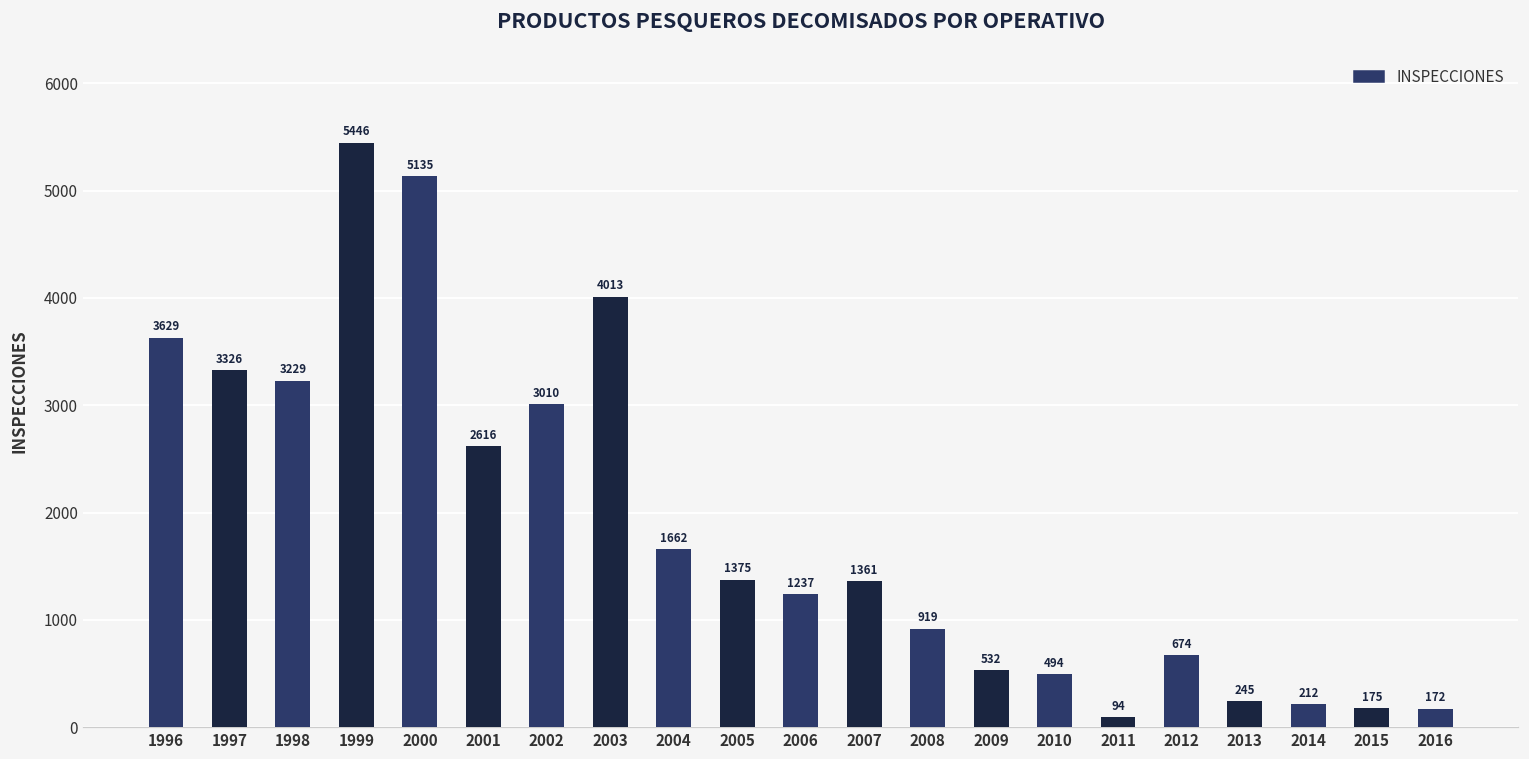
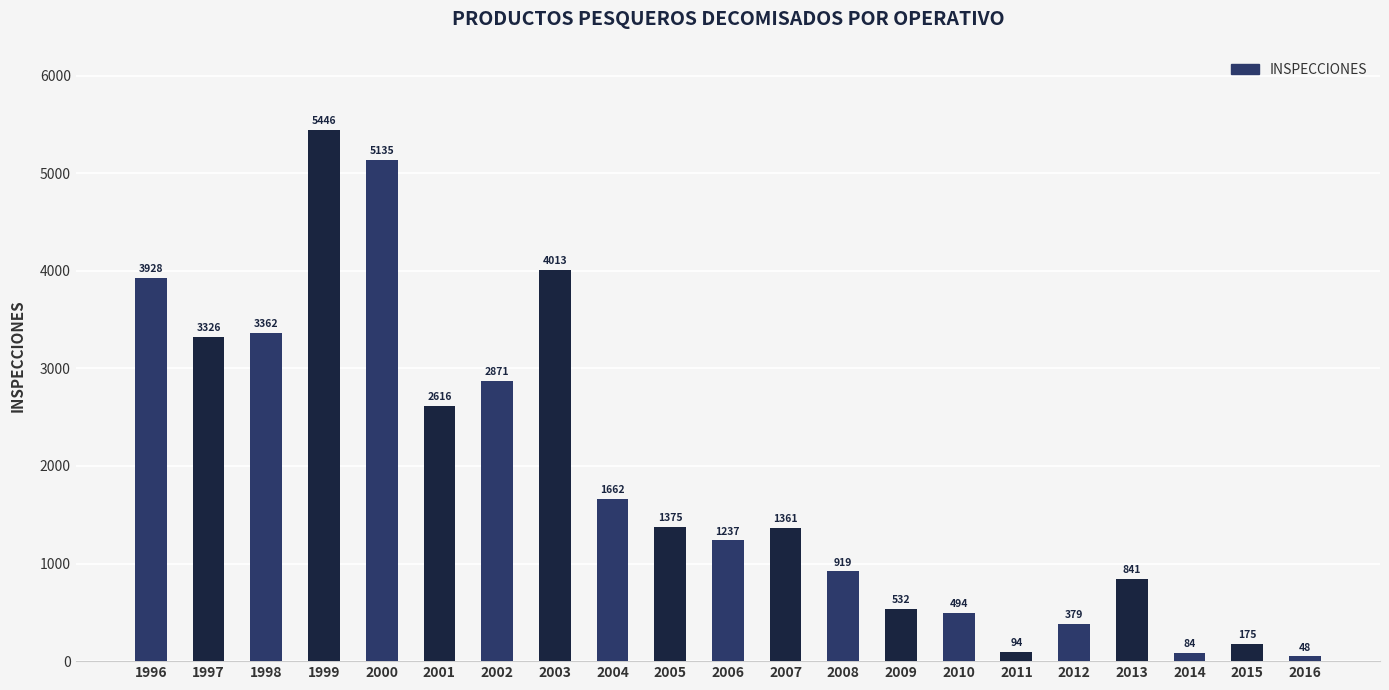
  {
-   "1996": 3629,
+   "1996": 3928,
    "1997": 3326,
-   "1998": 3229,
+   "1998": 3362,
    "1999": 5446,
    "2000": 5135,
    "2001": 2616,
-   "2002": 3010,
+   "2002": 2871,
    "2003": 4013,
    "2004": 1662,
    "2005": 1375,
    "2006": 1237,
    "2007": 1361,
    "2008": 919,
    "2009": 532,
    "2010": 494,
    "2011": 94,
-   "2012": 674,
-   "2013": 245,
-   "2014": 212,
+   "2012": 379,
+   "2013": 841,
+   "2014": 84,
    "2015": 175,
-   "2016": 172
+   "2016": 48
  }
